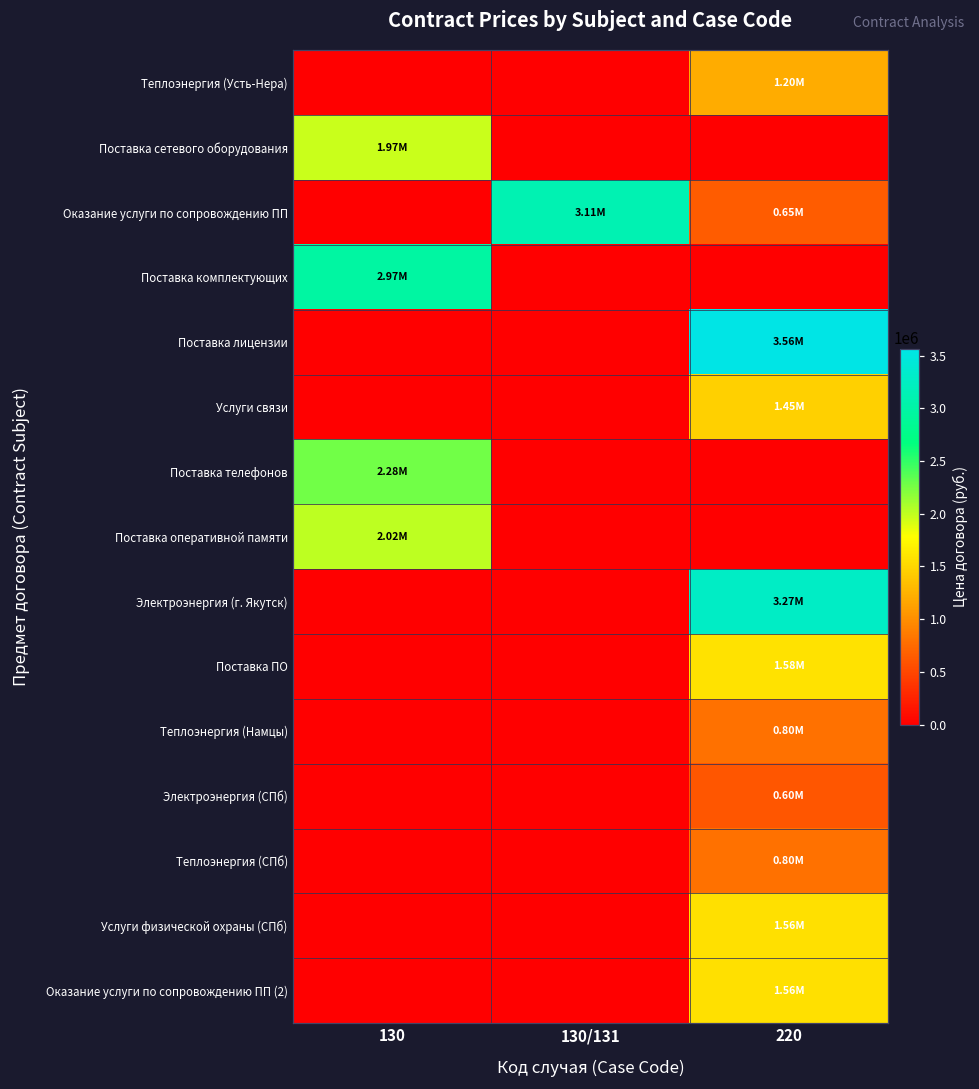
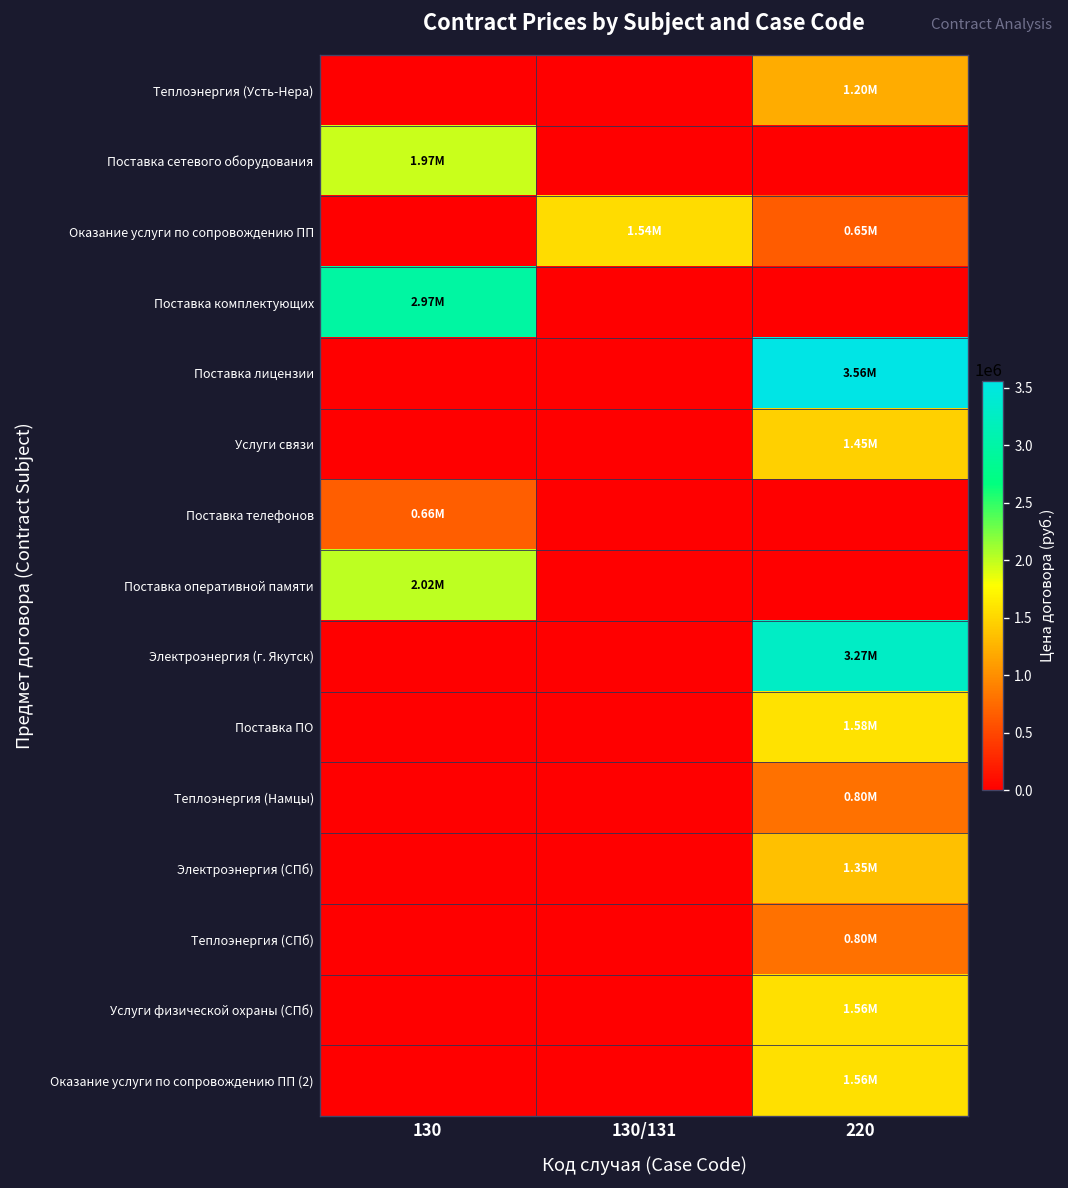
  {
    "Теплоэнергия (Усть-Нера)": {
      "220": "1.20M"
    },
    "Поставка сетевого оборудования": {
      "130": "1.97M"
    },
    "Оказание услуги по сопровождению ПП": {
-     "130/131": "3.11M",
+     "130/131": "1.54M",
      "220": "0.65M"
    },
    "Поставка комплектующих": {
      "130": "2.97M"
    },
    "Поставка лицензии": {
      "220": "3.56M"
    },
    "Услуги связи": {
      "220": "1.45M"
    },
    "Поставка телефонов": {
-     "130": "2.28M"
+     "130": "0.66M"
    },
    "Поставка оперативной памяти": {
      "130": "2.02M"
    },
    "Электроэнергия (г. Якутск)": {
      "220": "3.27M"
    },
    "Поставка ПО": {
      "220": "1.58M"
    },
    "Теплоэнергия (Намцы)": {
      "220": "0.80M"
    },
    "Электроэнергия (СПб)": {
-     "220": "0.60M"
+     "220": "1.35M"
    },
    "Теплоэнергия (СПб)": {
      "220": "0.80M"
    },
    "Услуги физической охраны (СПб)": {
      "220": "1.56M"
    },
    "Оказание услуги по сопровождению ПП (2)": {
      "220": "1.56M"
    }
  }
